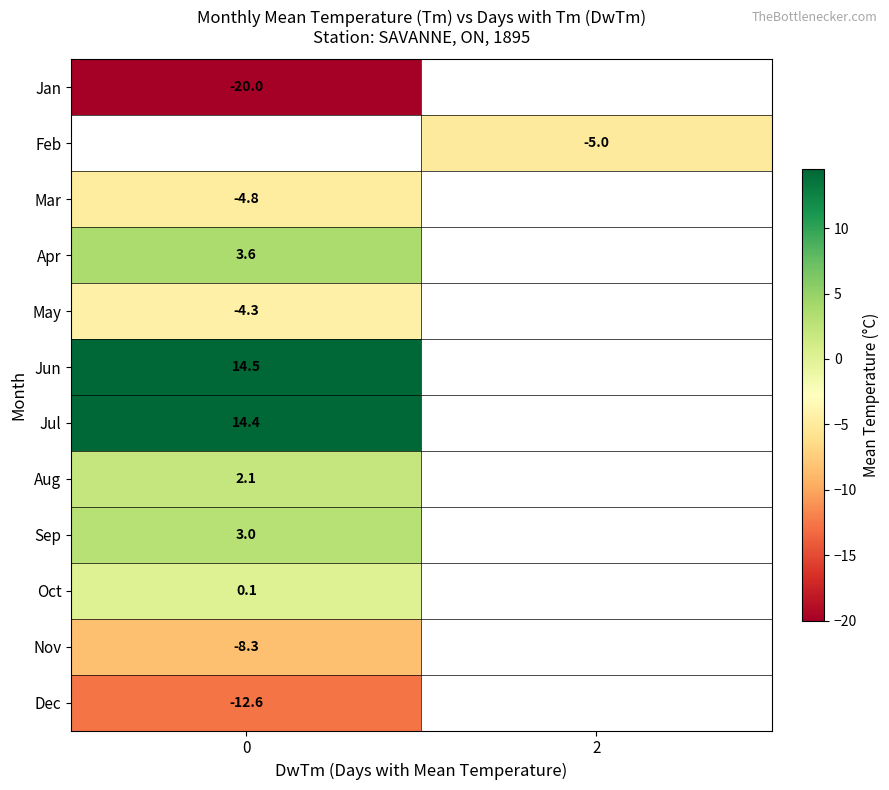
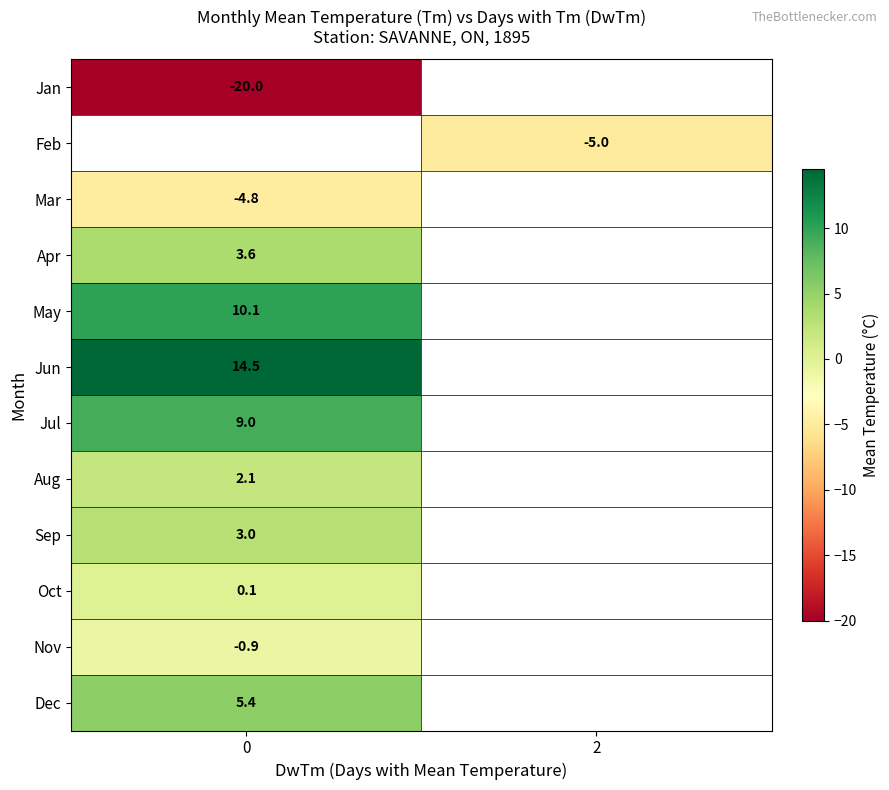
  {
    "Jan": {
      "0": -20.0
    },
    "Feb": {
      "2": -5.0
    },
    "Mar": {
      "0": -4.8
    },
    "Apr": {
      "0": 3.6
    },
    "May": {
-     "0": -4.3
+     "0": 10.1
    },
    "Jun": {
      "0": 14.5
    },
    "Jul": {
-     "0": 14.4
+     "0": 9.0
    },
    "Aug": {
      "0": 2.1
    },
    "Sep": {
      "0": 3.0
    },
    "Oct": {
      "0": 0.1
    },
    "Nov": {
-     "0": -8.3
+     "0": -0.9
    },
    "Dec": {
-     "0": -12.6
+     "0": 5.4
    }
  }
